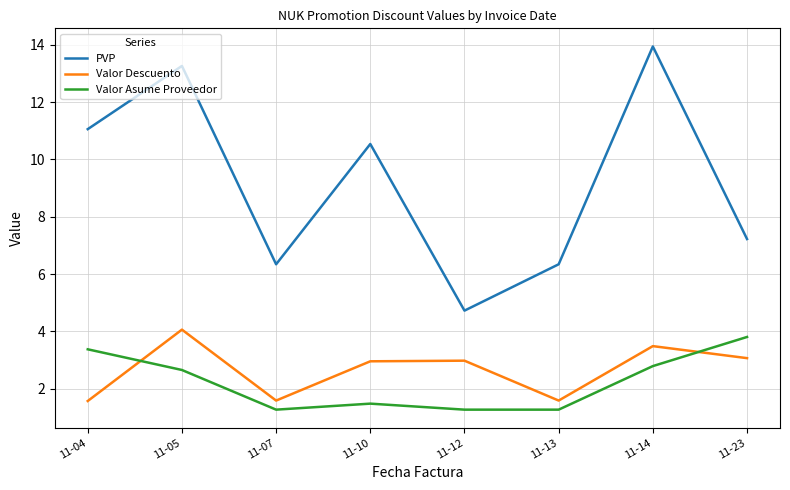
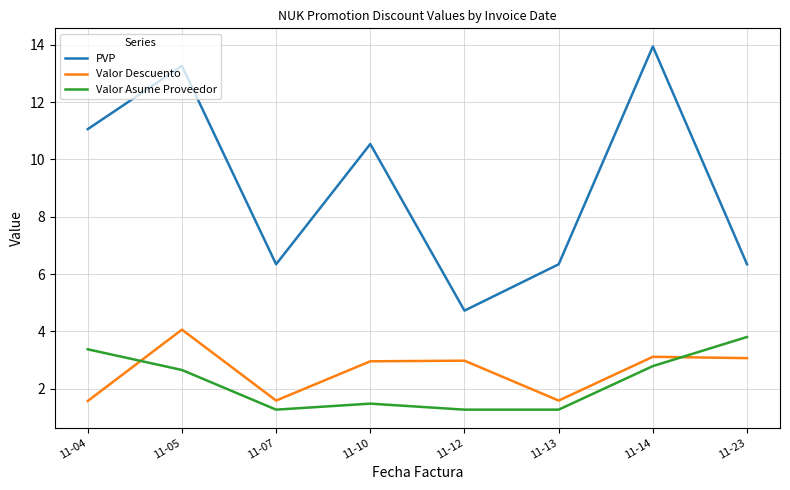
  {
    "PVP": {
      "11-04": 11.1,
      "11-07": 6.3,
      "11-10": 10.5,
      "11-12": 4.7,
      "11-13": 6.3,
      "11-14": 13.9,
-     "11-23": 7.2
+     "11-23": 6.3
    },
    "Valor Descuento": {
      "11-04": 1.6,
      "11-05": 4.1,
      "11-07": 1.6,
      "11-10": 3.0,
      "11-12": 3.0,
      "11-13": 1.6,
-     "11-14": 3.5,
+     "11-14": 3.1,
      "11-23": 3.1
    },
    "Valor Asume Proveedor": {
      "11-04": 3.4,
      "11-05": 2.7,
      "11-07": 1.3,
      "11-10": 1.5,
      "11-12": 1.3,
      "11-13": 1.3,
      "11-14": 2.8,
      "11-23": 3.8
    }
  }
